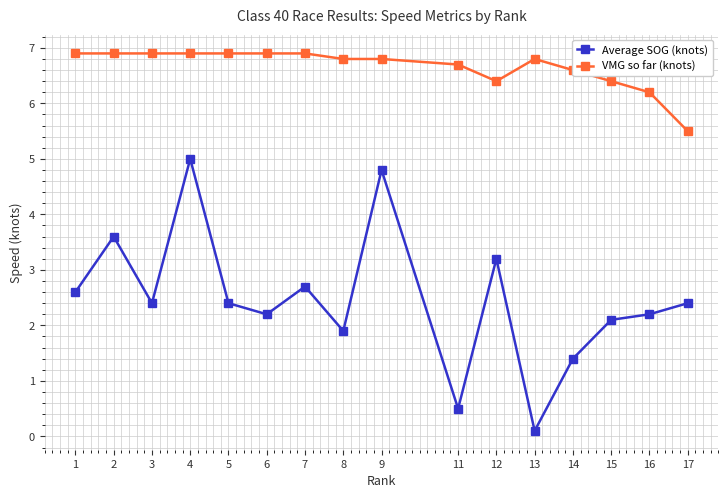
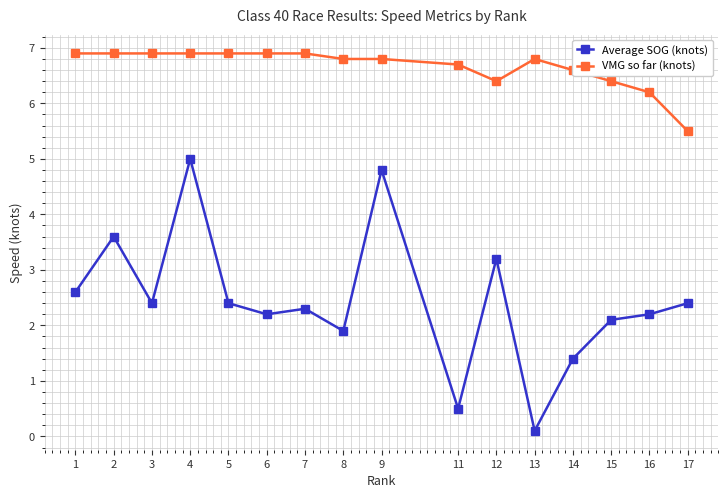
  {
    "Average SOG (knots)": {
      "1": 2.6,
      "2": 3.6,
      "3": 2.4,
      "4": 5.0,
      "5": 2.4,
      "6": 2.2,
-     "7": 2.7,
+     "7": 2.3,
      "8": 1.9,
      "9": 4.8,
      "11": 0.5,
      "12": 3.2,
      "13": 0.1,
      "14": 1.4,
      "15": 2.1,
      "16": 2.2,
      "17": 2.4
    },
    "VMG so far (knots)": {
      "1": 6.9,
      "2": 6.9,
      "3": 6.9,
      "4": 6.9,
      "5": 6.9,
      "6": 6.9,
      "7": 6.9,
      "8": 6.8,
      "9": 6.8,
      "11": 6.7,
      "12": 6.4,
      "13": 6.8,
      "15": 6.4,
      "16": 6.2,
      "17": 5.5
    }
  }
